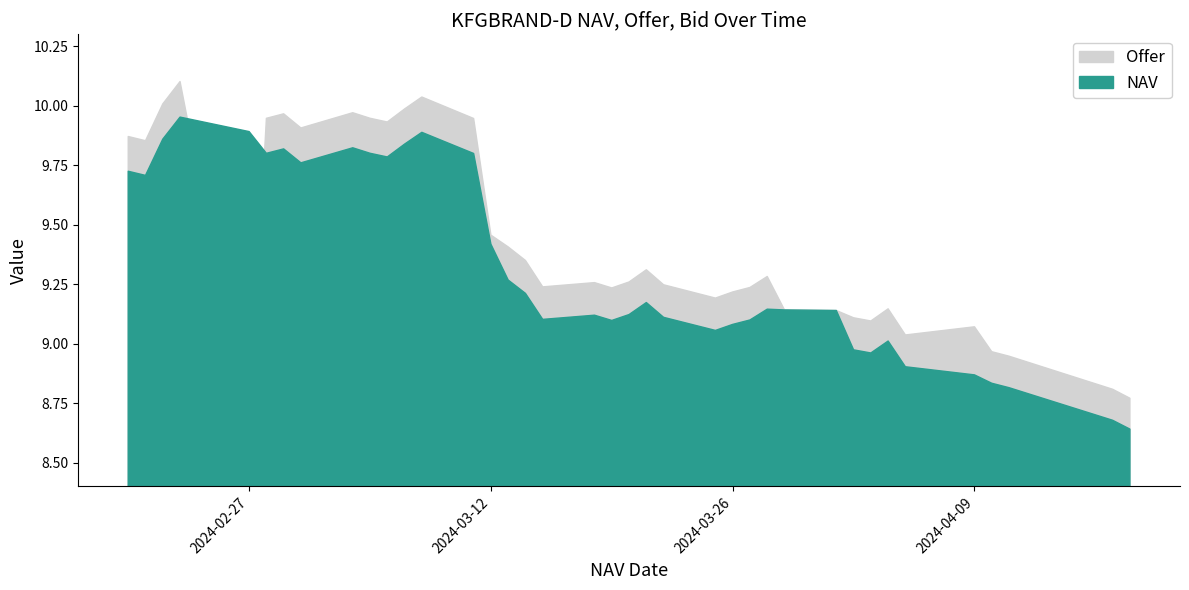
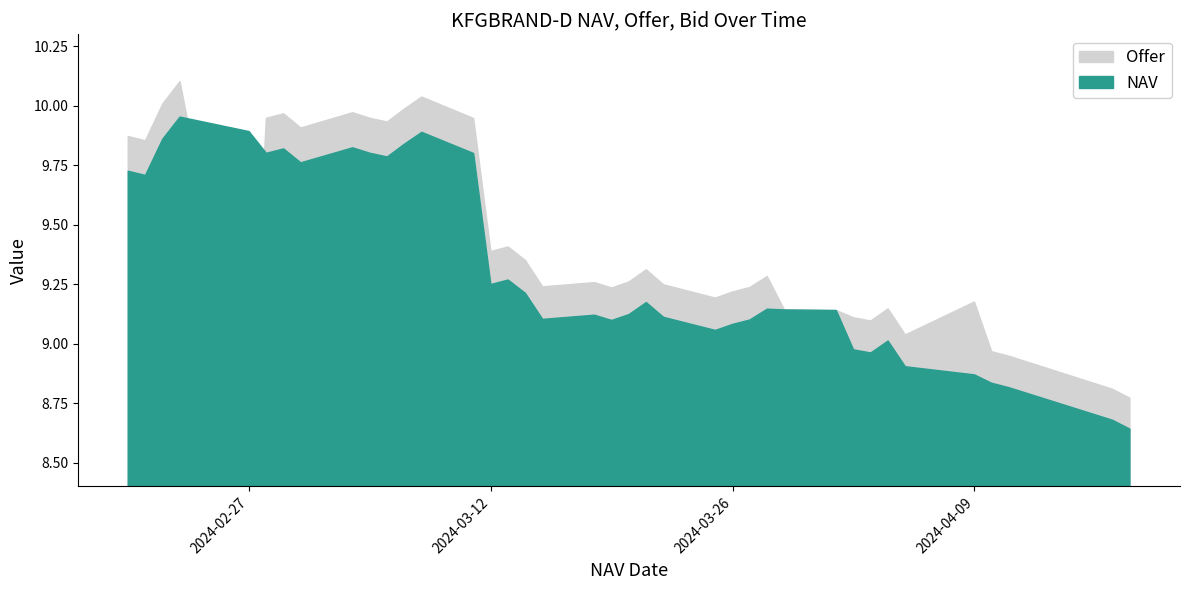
  {
    "Offer": {
-     "2024-03-12": 9.46,
+     "2024-03-12": 9.39,
      "2024-03-26": 9.22,
-     "2024-04-09": 9.07
+     "2024-04-09": 9.18
    },
    "NAV": {
      "2024-02-27": 9.89,
-     "2024-03-12": 9.42,
+     "2024-03-12": 9.25,
      "2024-03-26": 9.08,
      "2024-04-09": 8.87
    }
  }
